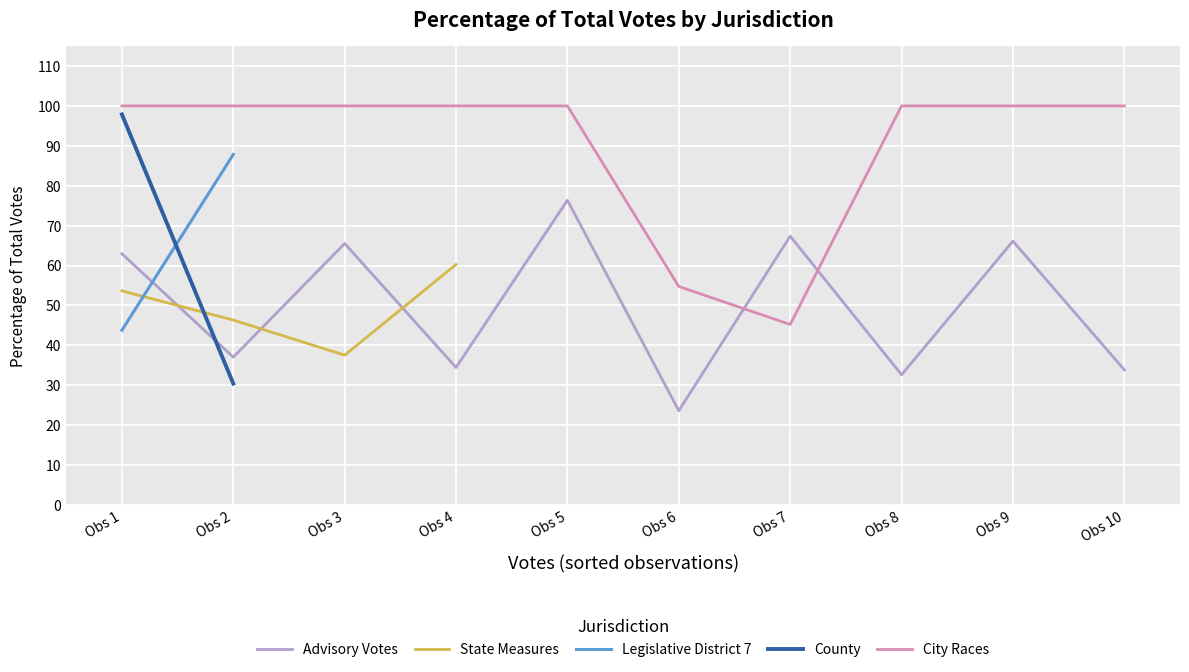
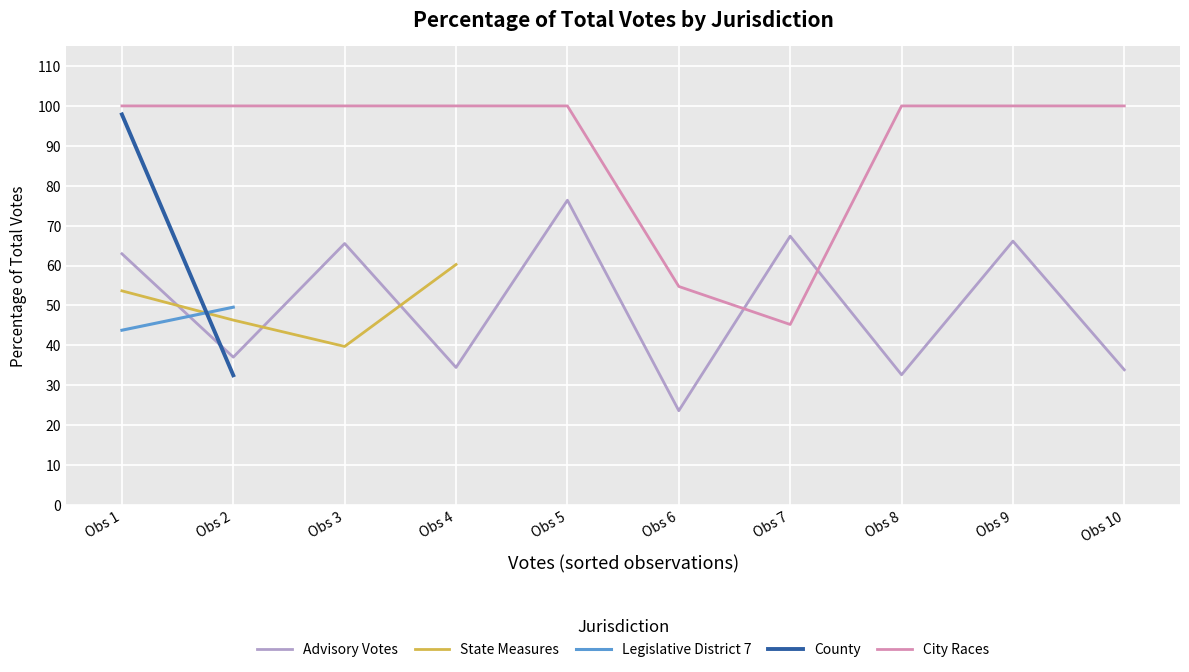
  {
    "State Measures": {
      "Obs 1": 54,
      "Obs 2": 46,
-     "Obs 3": 38,
+     "Obs 3": 40,
      "Obs 4": 60
    },
    "Legislative District 7": {
      "Obs 1": 44,
-     "Obs 2": 88
+     "Obs 2": 50
    },
    "County": {
      "Obs 1": 98,
-     "Obs 2": 30
+     "Obs 2": 33
    }
  }
